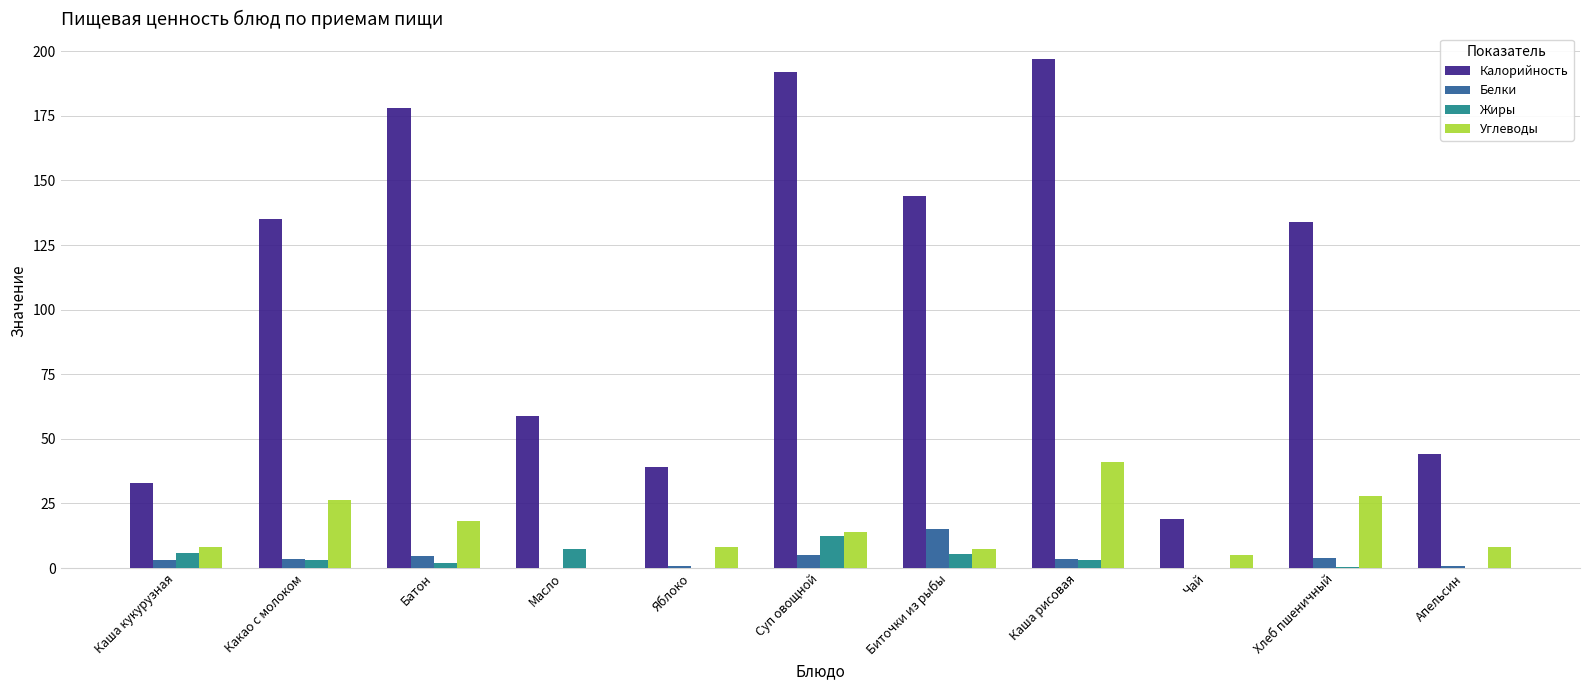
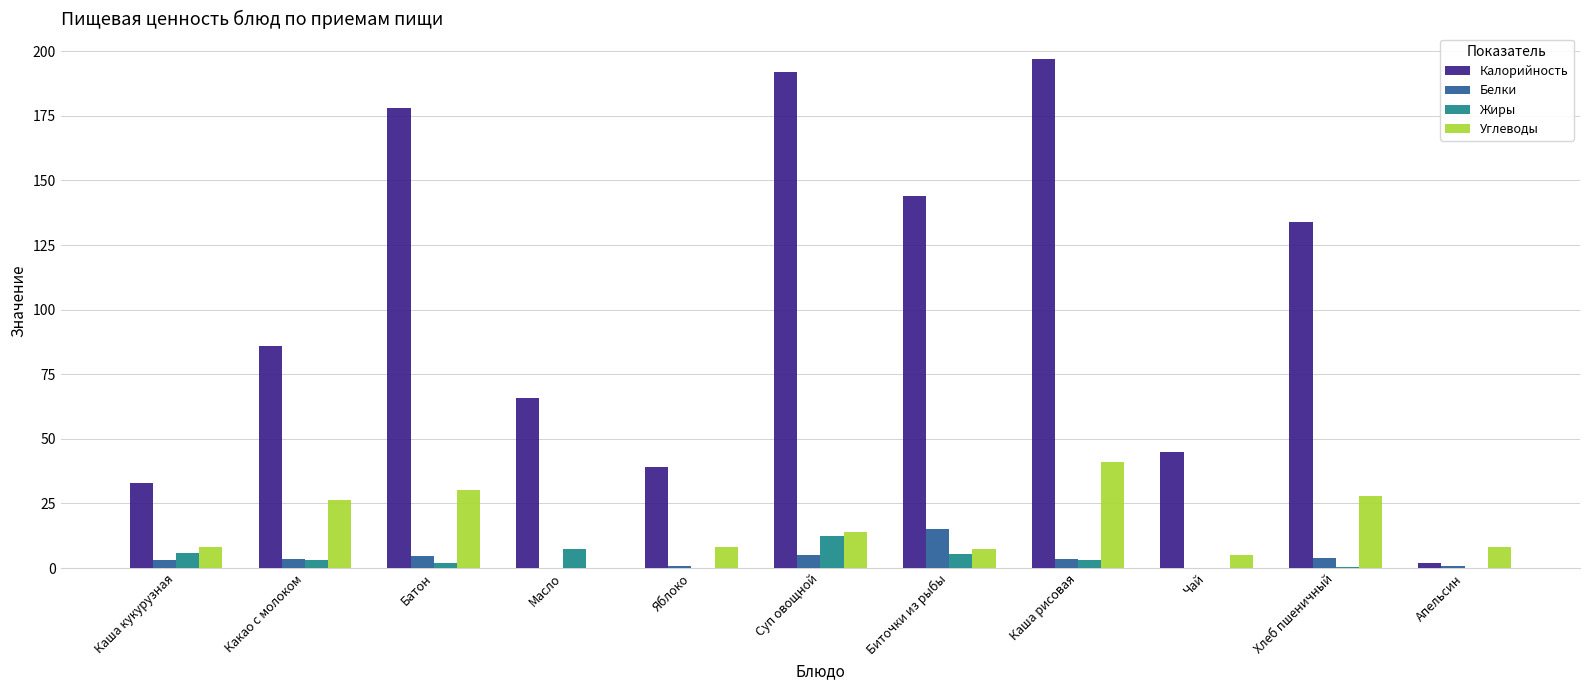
  {
    "Калорийность": {
      "Каша кукурузная": 33,
-     "Какао с молоком": 135,
+     "Какао с молоком": 86,
      "Батон": 178,
-     "Масло": 59,
+     "Масло": 66,
      "Яблоко": 39,
      "Суп овощной": 192,
      "Биточки из рыбы": 144,
      "Каша рисовая": 197,
-     "Чай": 19,
+     "Чай": 45,
      "Хлеб пшеничный": 134,
-     "Апельсин": 44
+     "Апельсин": 2
    },
    "Углеводы": {
      "Каша кукурузная": 8,
      "Какао с молоком": 26,
-     "Батон": 18,
+     "Батон": 30,
      "Яблоко": 8,
      "Суп овощной": 14,
      "Биточки из рыбы": 7,
      "Каша рисовая": 41,
      "Чай": 5,
      "Хлеб пшеничный": 28,
      "Апельсин": 8
    }
  }
